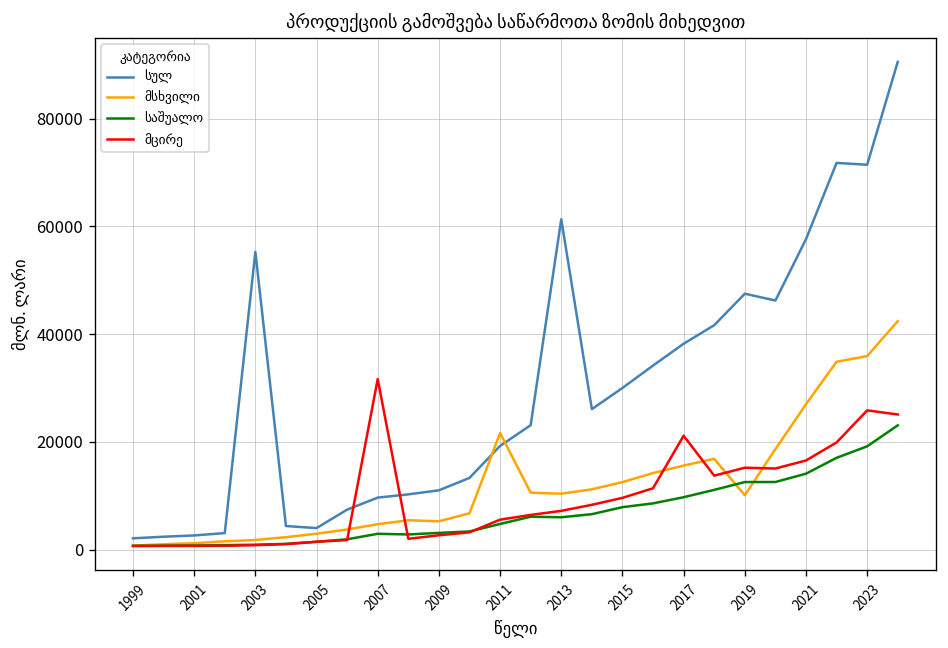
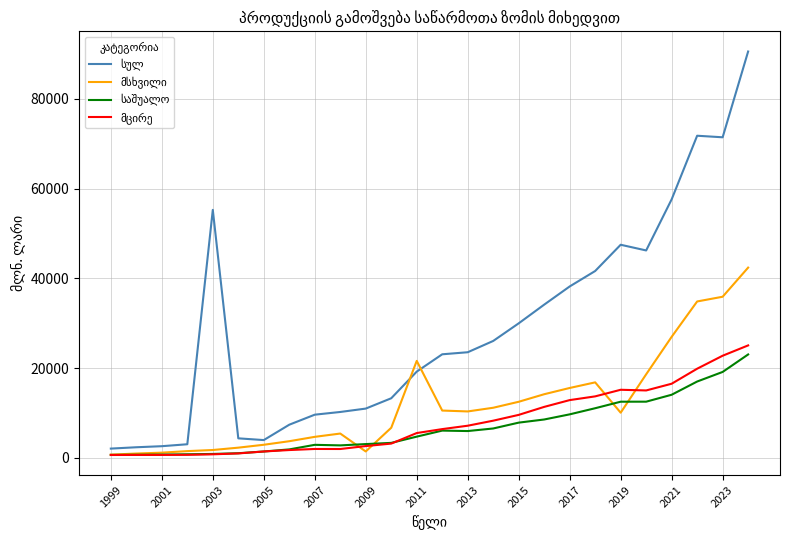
  {
    "სულ": {
      "1999": 2000,
      "2001": 3000,
      "2003": 55000,
      "2005": 4000,
      "2007": 10000,
      "2009": 11000,
      "2011": 19000,
-     "2013": 61000,
+     "2013": 24000,
      "2015": 30000,
      "2017": 38000,
      "2019": 47000,
      "2021": 58000,
      "2023": 71000
    },
    "მსხვილი": {
      "2003": 2000,
      "2005": 3000,
      "2007": 5000,
-     "2009": 5000,
+     "2009": 1000,
      "2011": 22000,
      "2013": 10000,
      "2015": 13000,
      "2017": 16000,
      "2019": 10000,
      "2021": 27000,
      "2023": 36000
    },
    "საშუალო": {
      "2007": 3000,
      "2011": 5000,
      "2013": 6000,
      "2015": 8000,
      "2017": 10000,
      "2019": 13000,
      "2021": 14000,
      "2023": 19000
    },
    "მცირე": {
-     "2007": 32000,
+     "2007": 2000,
      "2011": 6000,
      "2013": 7000,
      "2015": 10000,
-     "2017": 21000,
+     "2017": 13000,
      "2019": 15000,
      "2021": 17000,
-     "2023": 26000
+     "2023": 23000
    }
  }
